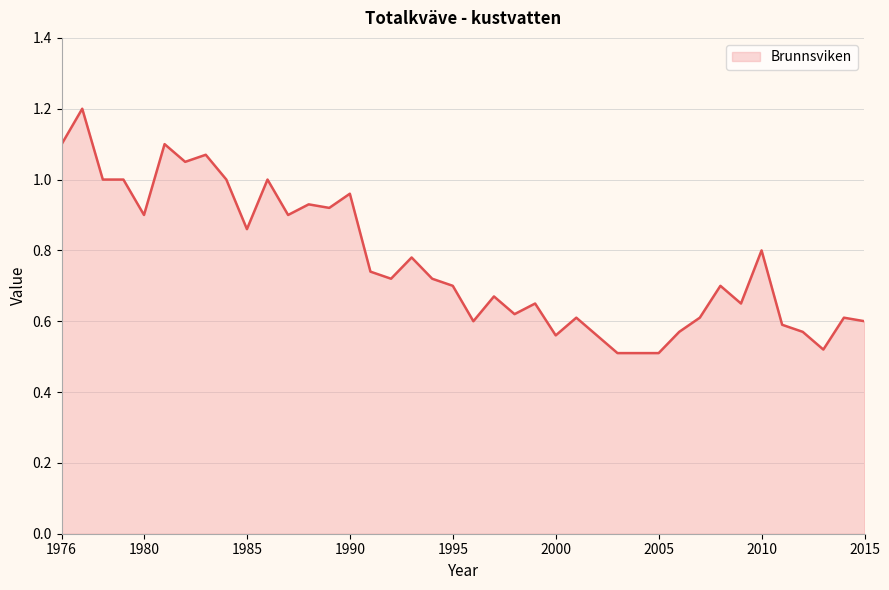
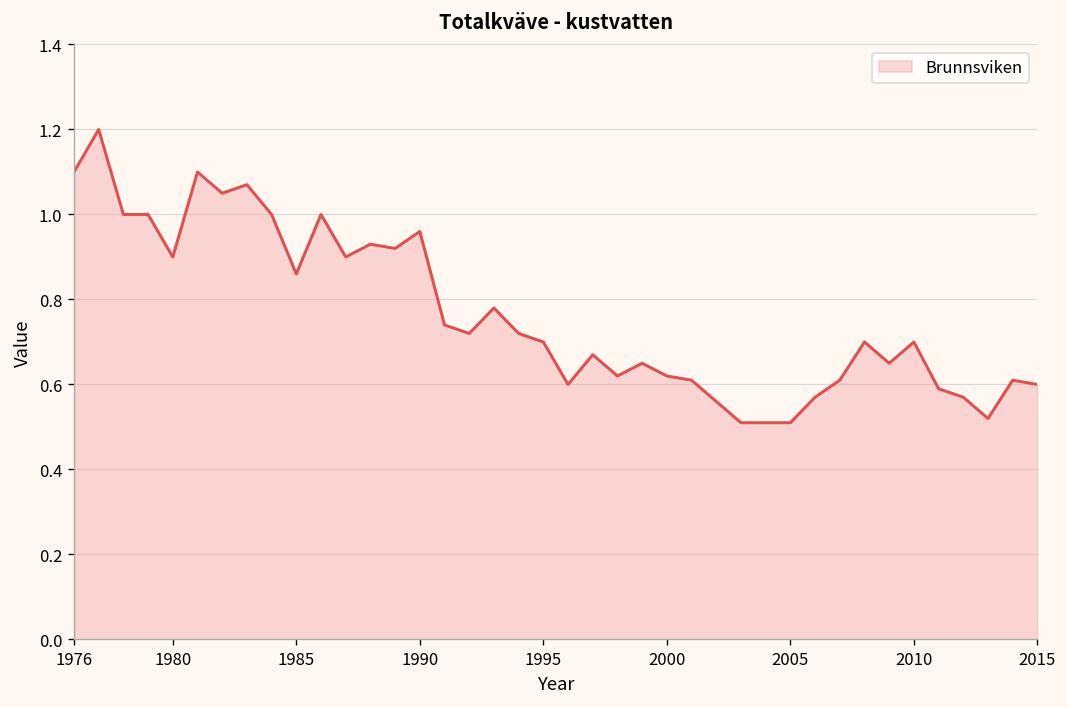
  {
    "1976": 1.10,
    "1980": 0.90,
    "1985": 0.86,
    "1990": 0.96,
    "1995": 0.70,
-   "2000": 0.56,
+   "2000": 0.62,
    "2005": 0.51,
-   "2010": 0.8,
+   "2010": 0.7,
    "2015": 0.60
  }
